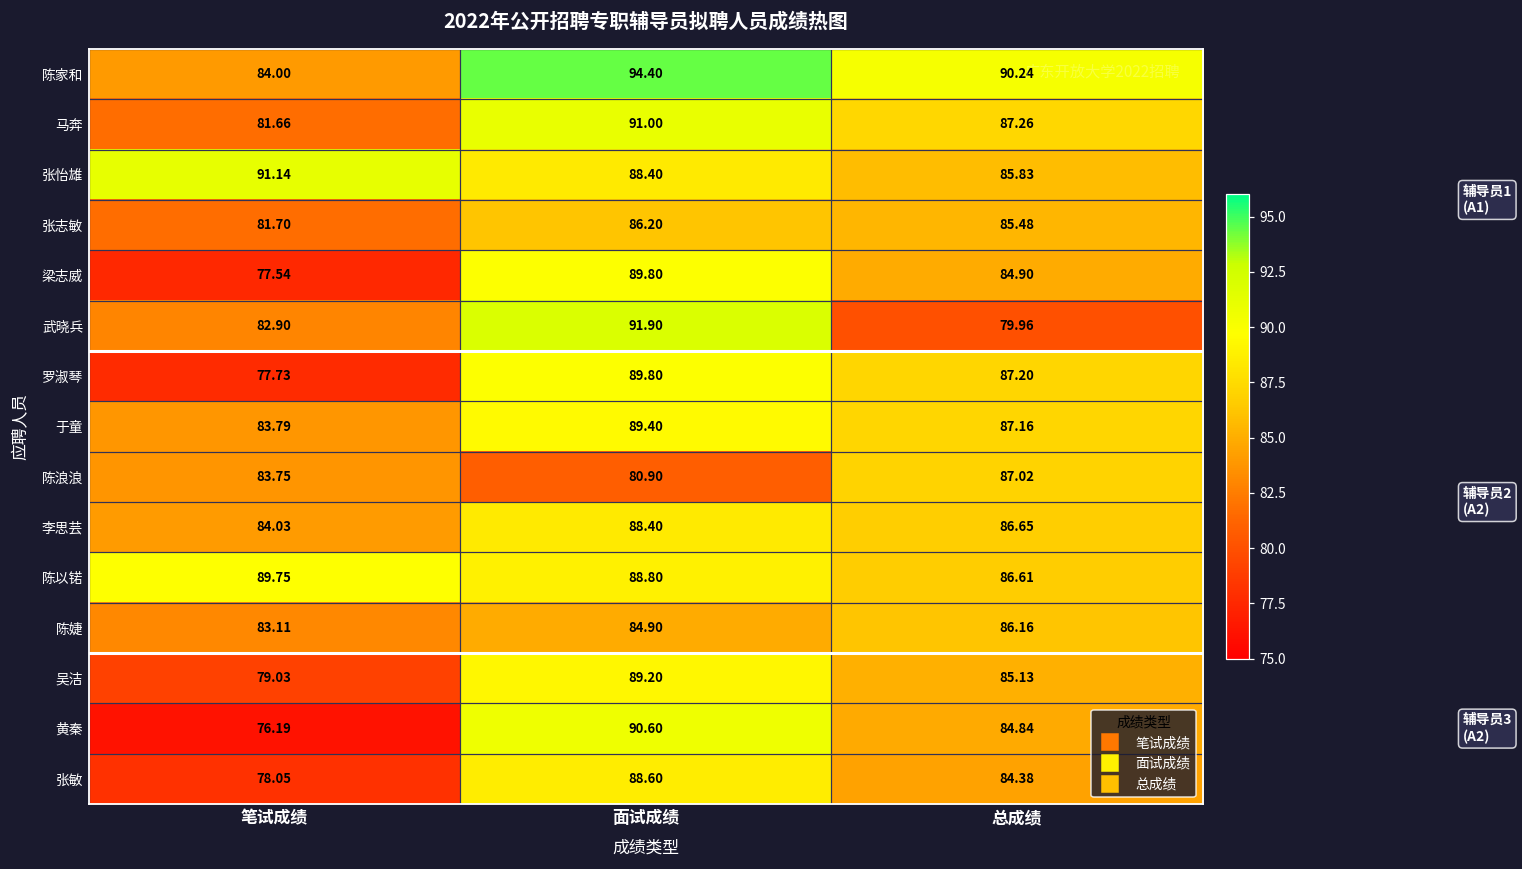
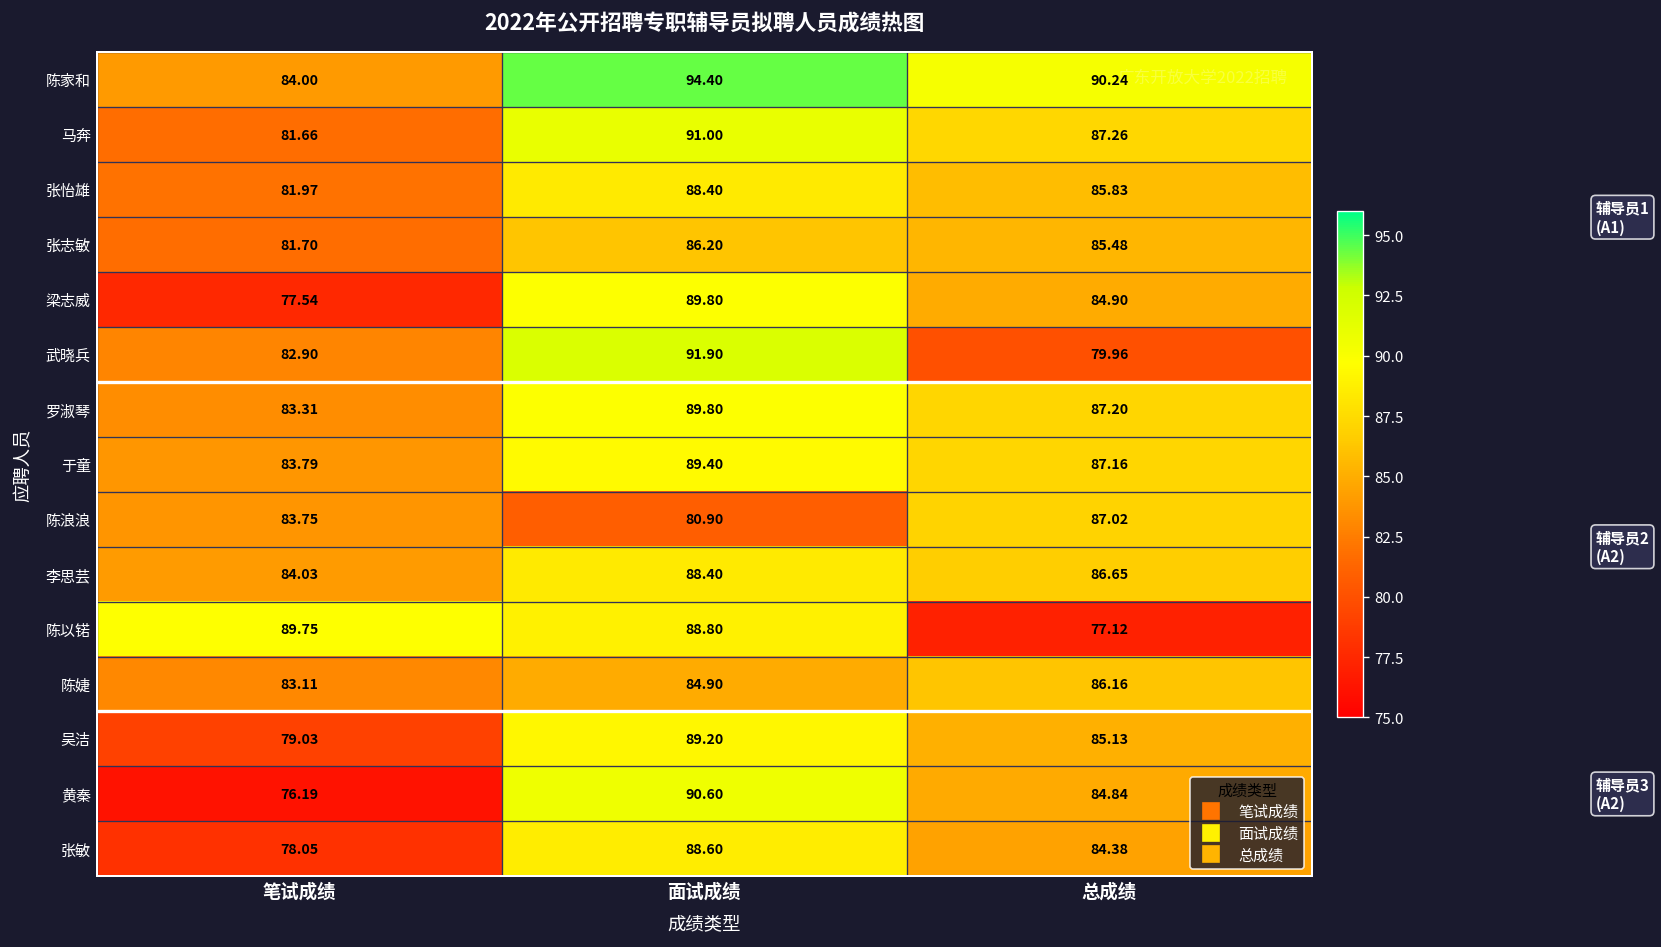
  {
    "陈家和": {
      "笔试成绩": 84.00,
      "面试成绩": 94.40
    },
    "马奔": {
      "笔试成绩": 81.66,
      "面试成绩": 91.00,
      "总成绩": 87.26
    },
    "张怡雄": {
-     "笔试成绩": 91.14,
+     "笔试成绩": 81.97,
      "面试成绩": 88.40,
      "总成绩": 85.83
    },
    "张志敏": {
      "笔试成绩": 81.70,
      "面试成绩": 86.20,
      "总成绩": 85.48
    },
    "梁志威": {
      "笔试成绩": 77.54,
      "面试成绩": 89.80,
      "总成绩": 84.90
    },
    "武晓兵": {
      "笔试成绩": 82.90,
      "面试成绩": 91.90,
      "总成绩": 79.96
    },
    "罗淑琴": {
-     "笔试成绩": 77.73,
+     "笔试成绩": 83.31,
      "面试成绩": 89.80,
      "总成绩": 87.20
    },
    "于童": {
      "笔试成绩": 83.79,
      "面试成绩": 89.40,
      "总成绩": 87.16
    },
    "陈浪浪": {
      "笔试成绩": 83.75,
      "面试成绩": 80.90,
      "总成绩": 87.02
    },
    "李思芸": {
      "笔试成绩": 84.03,
      "面试成绩": 88.40,
      "总成绩": 86.65
    },
    "陈以锘": {
      "笔试成绩": 89.75,
      "面试成绩": 88.80,
-     "总成绩": 86.61
+     "总成绩": 77.12
    },
    "陈婕": {
      "笔试成绩": 83.11,
      "面试成绩": 84.90,
      "总成绩": 86.16
    },
    "吴洁": {
      "笔试成绩": 79.03,
      "面试成绩": 89.20,
      "总成绩": 85.13
    },
    "黄秦": {
      "笔试成绩": 76.19,
      "面试成绩": 90.60,
      "总成绩": 84.84
    },
    "张敏": {
      "笔试成绩": 78.05,
      "面试成绩": 88.60,
      "总成绩": 84.38
    }
  }
